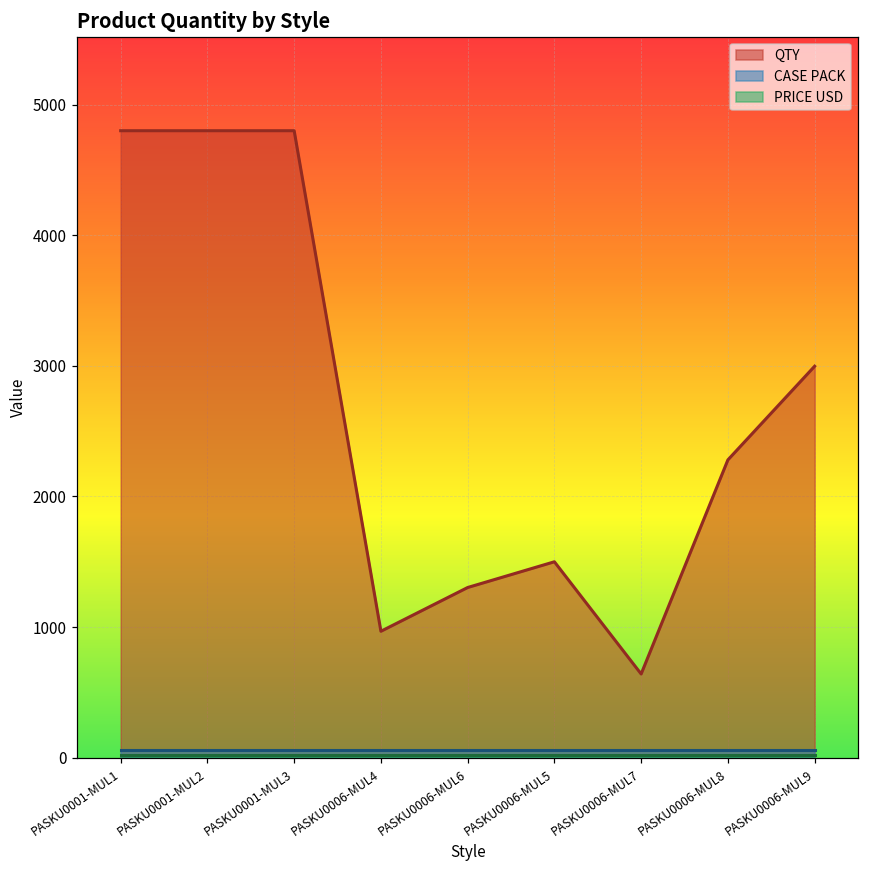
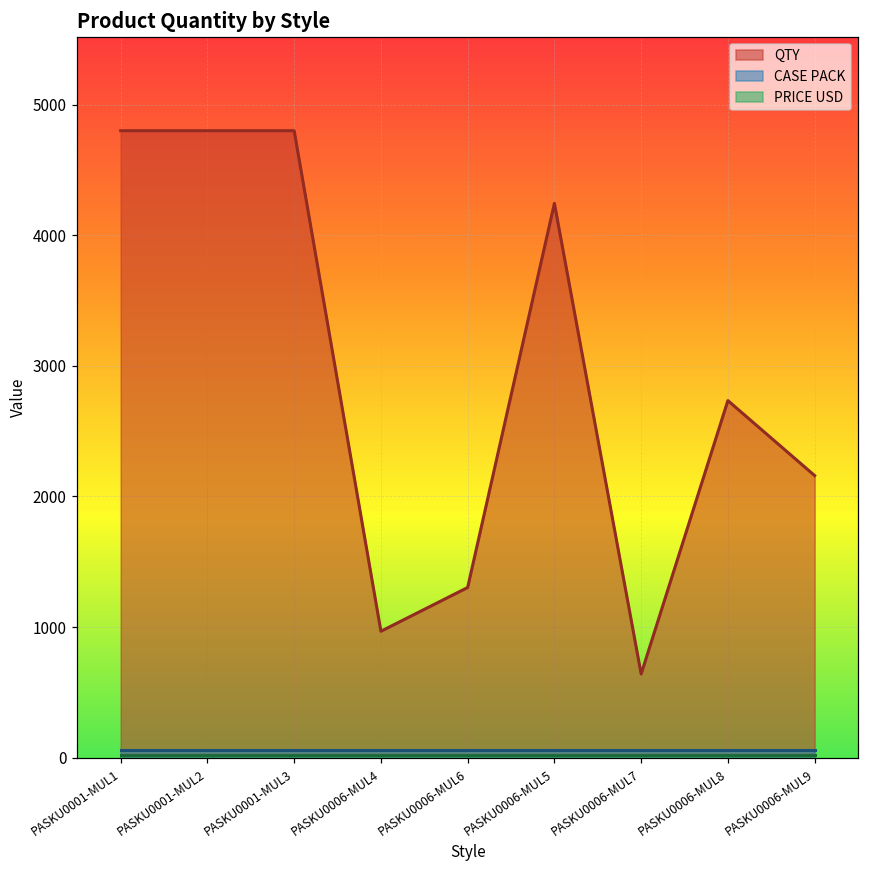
  {
    "QTY": {
      "PASKU0001-MUL1": 4800,
      "PASKU0001-MUL2": 4800,
      "PASKU0001-MUL3": 4800,
      "PASKU0006-MUL4": 970,
      "PASKU0006-MUL6": 1300,
-     "PASKU0006-MUL5": 1500,
+     "PASKU0006-MUL5": 4240,
      "PASKU0006-MUL7": 640,
-     "PASKU0006-MUL8": 2280,
-     "PASKU0006-MUL9": 3000
+     "PASKU0006-MUL8": 2730,
+     "PASKU0006-MUL9": 2160
    },
    "CASE PACK": {
      "PASKU0001-MUL1": 60,
      "PASKU0001-MUL2": 60,
      "PASKU0001-MUL3": 60,
      "PASKU0006-MUL4": 60,
      "PASKU0006-MUL6": 60,
      "PASKU0006-MUL5": 60,
      "PASKU0006-MUL7": 60,
      "PASKU0006-MUL8": 60,
      "PASKU0006-MUL9": 60
    },
    "PRICE USD": {
      "PASKU0001-MUL1": 20,
      "PASKU0001-MUL2": 20,
      "PASKU0001-MUL3": 20,
      "PASKU0006-MUL4": 20,
      "PASKU0006-MUL6": 20,
      "PASKU0006-MUL5": 20,
      "PASKU0006-MUL7": 20,
      "PASKU0006-MUL8": 20,
      "PASKU0006-MUL9": 20
    }
  }
